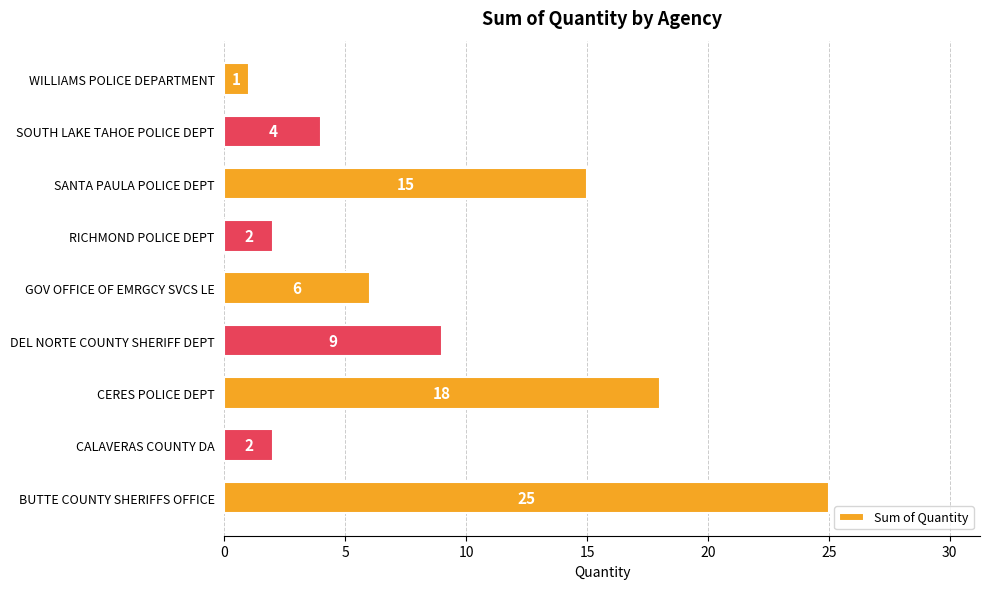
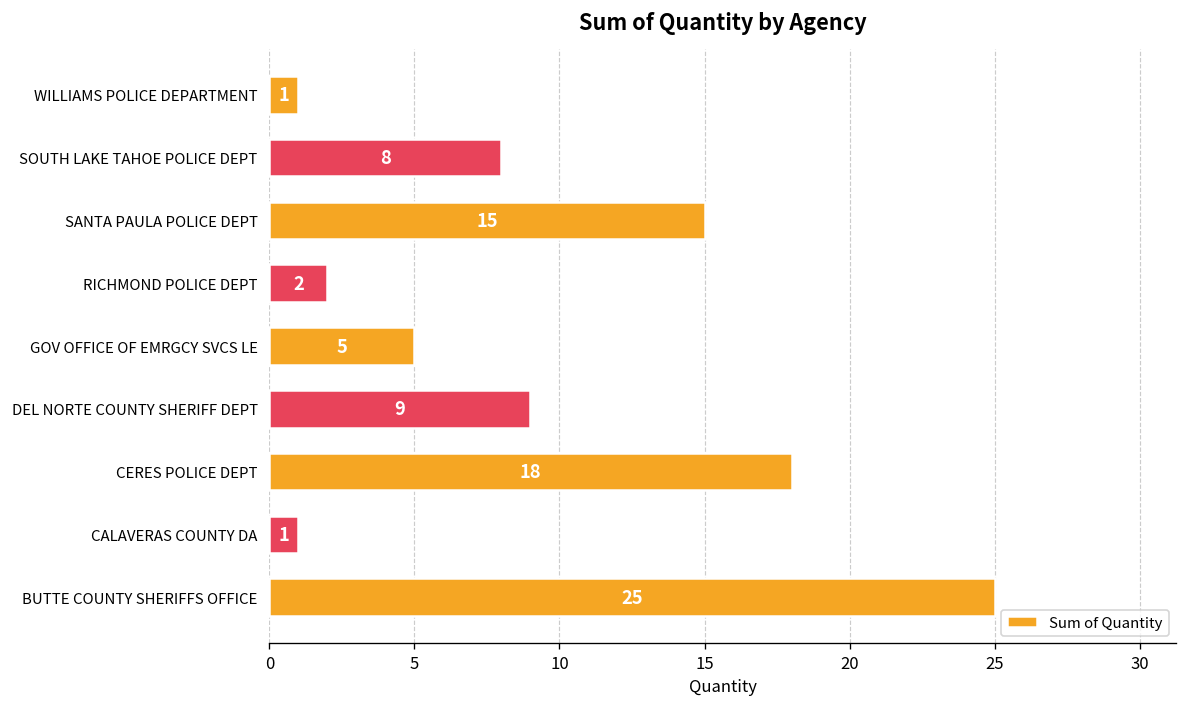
  {
    "WILLIAMS POLICE DEPARTMENT": 1,
-   "SOUTH LAKE TAHOE POLICE DEPT": 4,
+   "SOUTH LAKE TAHOE POLICE DEPT": 8,
    "SANTA PAULA POLICE DEPT": 15,
    "RICHMOND POLICE DEPT": 2,
-   "GOV OFFICE OF EMRGCY SVCS LE": 6,
+   "GOV OFFICE OF EMRGCY SVCS LE": 5,
    "DEL NORTE COUNTY SHERIFF DEPT": 9,
    "CERES POLICE DEPT": 18,
-   "CALAVERAS COUNTY DA": 2,
+   "CALAVERAS COUNTY DA": 1,
    "BUTTE COUNTY SHERIFFS OFFICE": 25
  }
